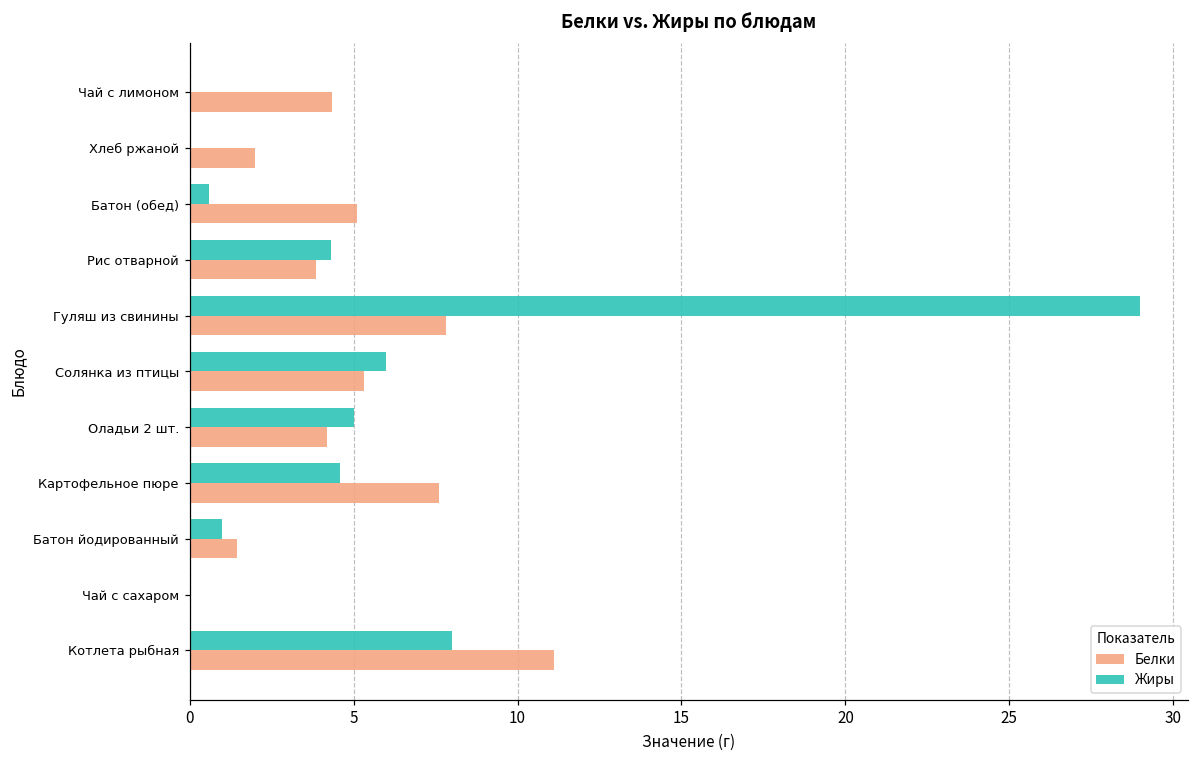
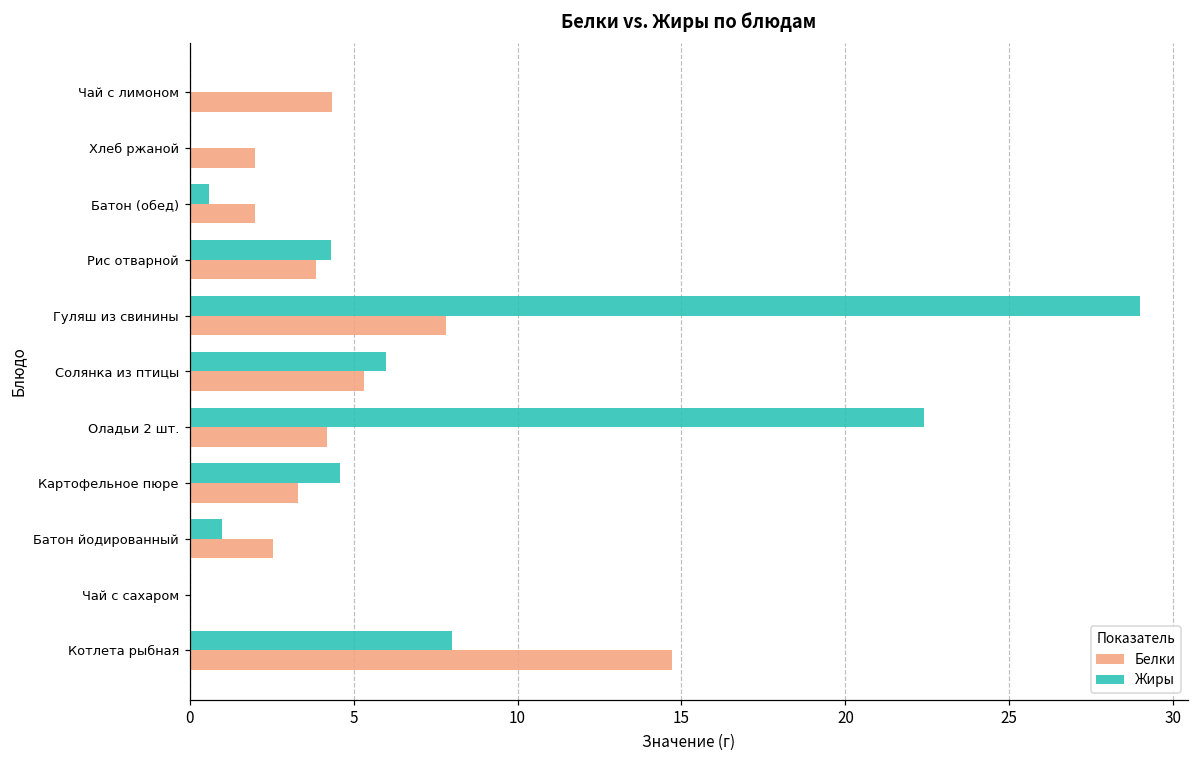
  {
    "Белки": {
      "Чай с лимоном": 4.3,
      "Хлеб ржаной": 2.0,
-     "Батон (обед)": 5.1,
+     "Батон (обед)": 2.0,
      "Рис отварной": 3.9,
      "Гуляш из свинины": 7.8,
      "Солянка из птицы": 5.3,
      "Оладьи 2 шт.": 4.2,
-     "Картофельное пюре": 7.6,
-     "Батон йодированный": 1.4,
+     "Картофельное пюре": 3.3,
+     "Батон йодированный": 2.6,
      "Чай с сахаром": 0.0,
-     "Котлета рыбная": 11.1
+     "Котлета рыбная": 14.7
    },
    "Жиры": {
      "Чай с лимоном": 0.0,
      "Хлеб ржаной": 0.0,
      "Батон (обед)": 0.6,
      "Рис отварной": 4.3,
      "Гуляш из свинины": 29.0,
      "Солянка из птицы": 6.0,
-     "Оладьи 2 шт.": 5.0,
+     "Оладьи 2 шт.": 22.4,
      "Картофельное пюре": 4.6,
      "Батон йодированный": 1.0,
      "Чай с сахаром": 0.0,
      "Котлета рыбная": 8.0
    }
  }
